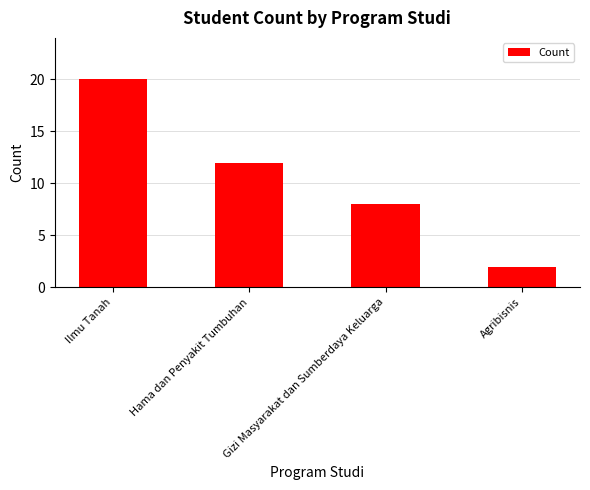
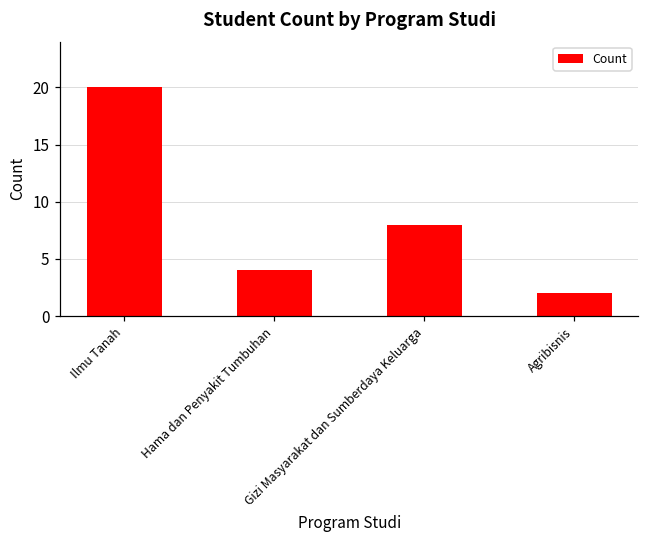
  {
    "Ilmu Tanah": 20,
-   "Hama dan Penyakit Tumbuhan": 12,
+   "Hama dan Penyakit Tumbuhan": 4,
    "Gizi Masyarakat dan Sumberdaya Keluarga": 8,
    "Agribisnis": 2
  }
